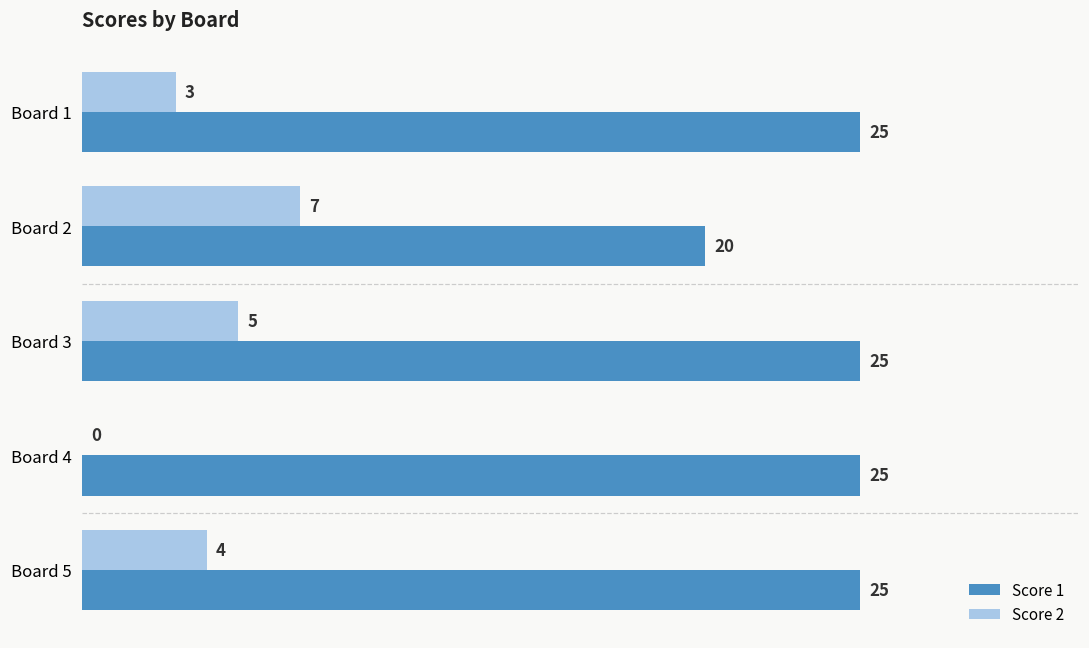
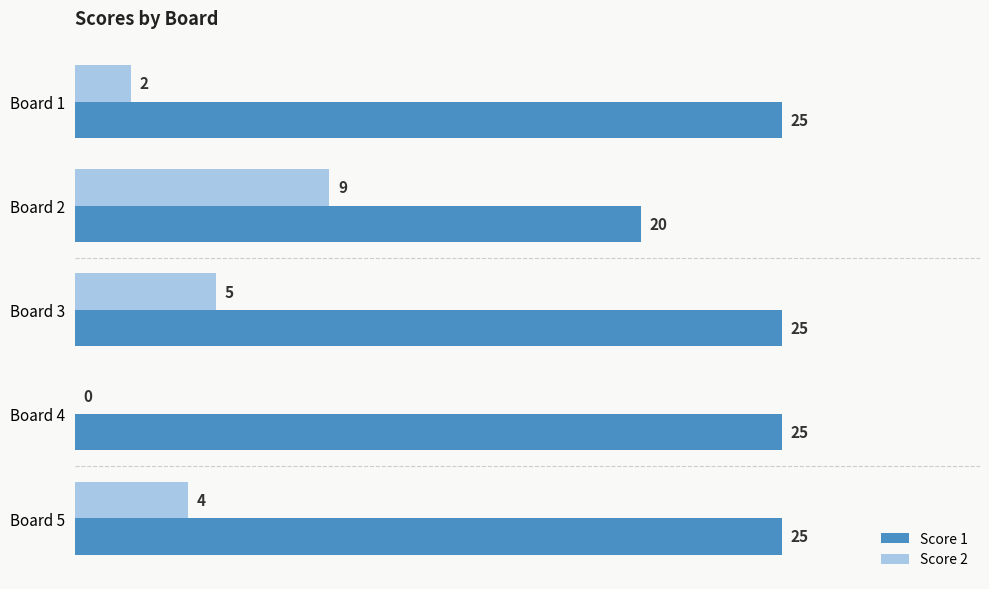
  {
    "Score 1": {
      "Board 1": 25,
      "Board 2": 20,
      "Board 3": 25,
      "Board 4": 25,
      "Board 5": 25
    },
    "Score 2": {
-     "Board 1": 3,
-     "Board 2": 7,
+     "Board 1": 2,
+     "Board 2": 9,
      "Board 3": 5,
      "Board 4": 0,
      "Board 5": 4
    }
  }
